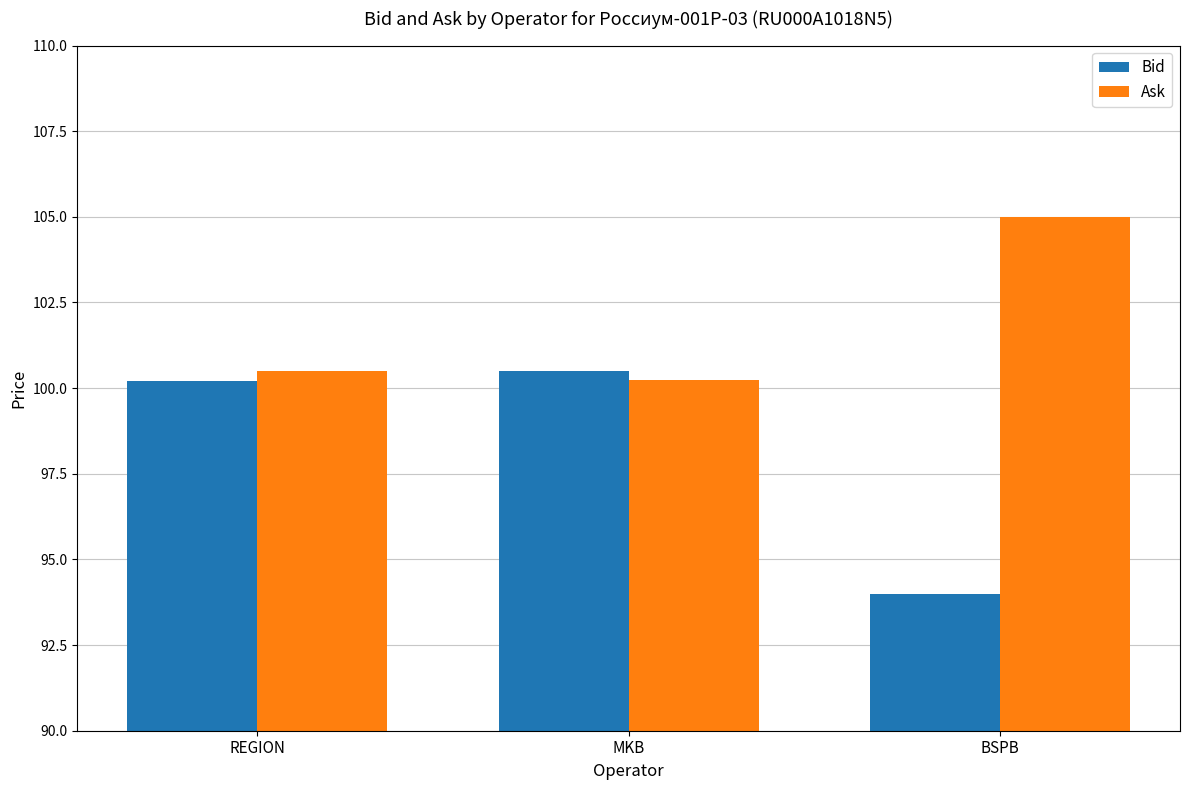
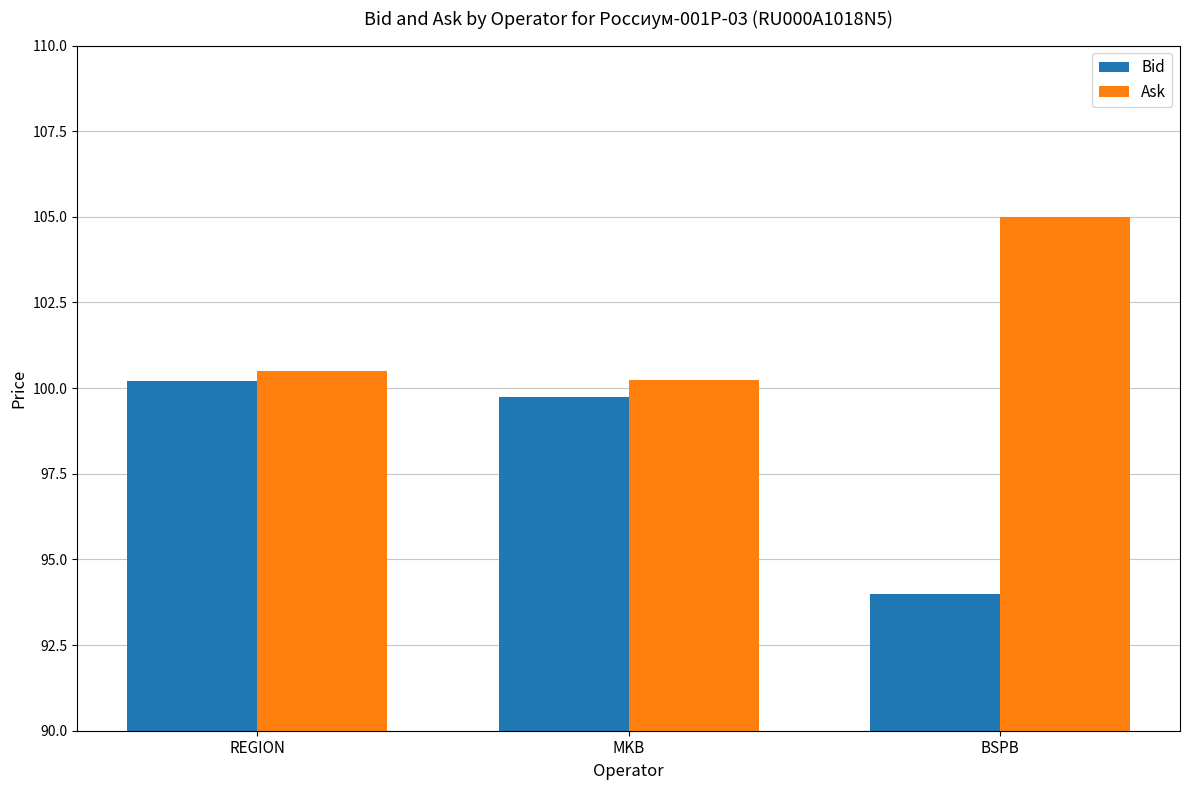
  {
    "Bid": {
      "REGION": 100.2,
-     "MKB": 100.5,
+     "MKB": 99.8,
      "BSPB": 94.0
    },
    "Ask": {
      "REGION": 100.5,
      "MKB": 100.3,
      "BSPB": 105.0
    }
  }
